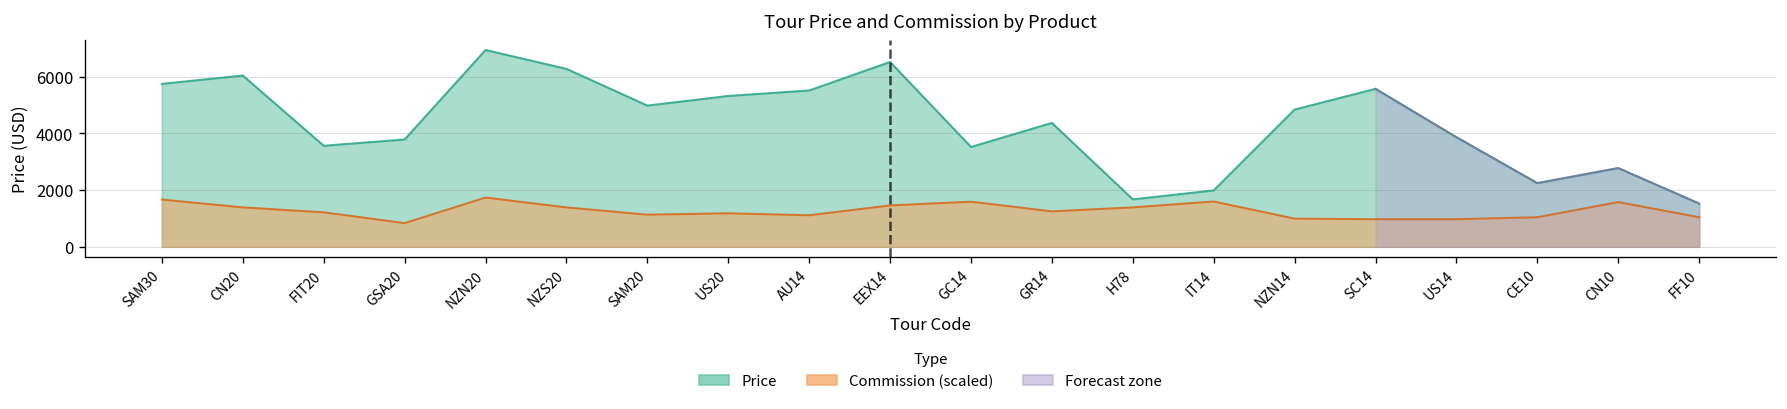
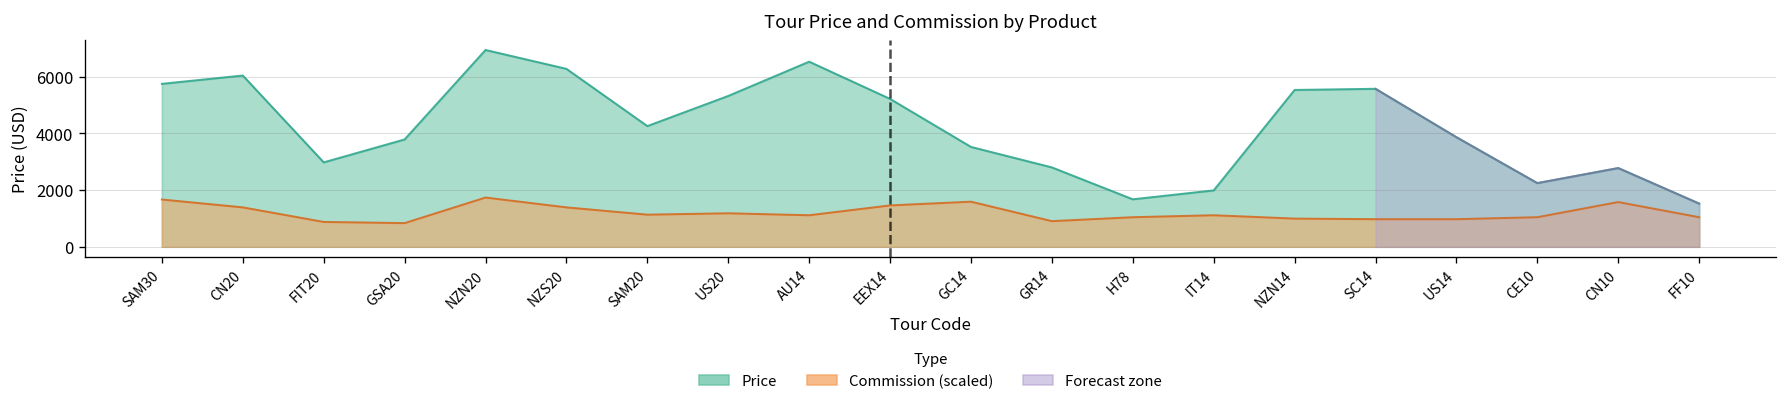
  {
    "Price": {
      "SAM30": 5700,
      "CN20": 6000,
-     "FIT20": 3600,
+     "FIT20": 3000,
      "GSA20": 3800,
      "NZN20": 6900,
      "NZS20": 6300,
-     "SAM20": 5000,
+     "SAM20": 4300,
      "US20": 5300,
-     "AU14": 5500,
-     "EEX14": 6500,
+     "AU14": 6500,
+     "EEX14": 5200,
      "GC14": 3500,
-     "GR14": 4400,
+     "GR14": 2800,
      "H78": 1700,
      "IT14": 2000,
-     "NZN14": 4800
+     "NZN14": 5500
    },
    "Commission (scaled)": {
      "SAM30": 1700,
      "CN20": 1400,
-     "FIT20": 1200,
+     "FIT20": 900,
      "GSA20": 800,
      "NZN20": 1700,
      "NZS20": 1400,
      "SAM20": 1100,
      "US20": 1200,
      "AU14": 1100,
      "EEX14": 1500,
      "GC14": 1600,
-     "GR14": 1200,
-     "H78": 1400,
-     "IT14": 1600,
+     "GR14": 900,
+     "H78": 1000,
+     "IT14": 1100,
      "NZN14": 1000,
      "SC14": 1000,
      "US14": 1000,
      "CE10": 1000,
      "CN10": 1600,
      "FF10": 1000
    }
  }
